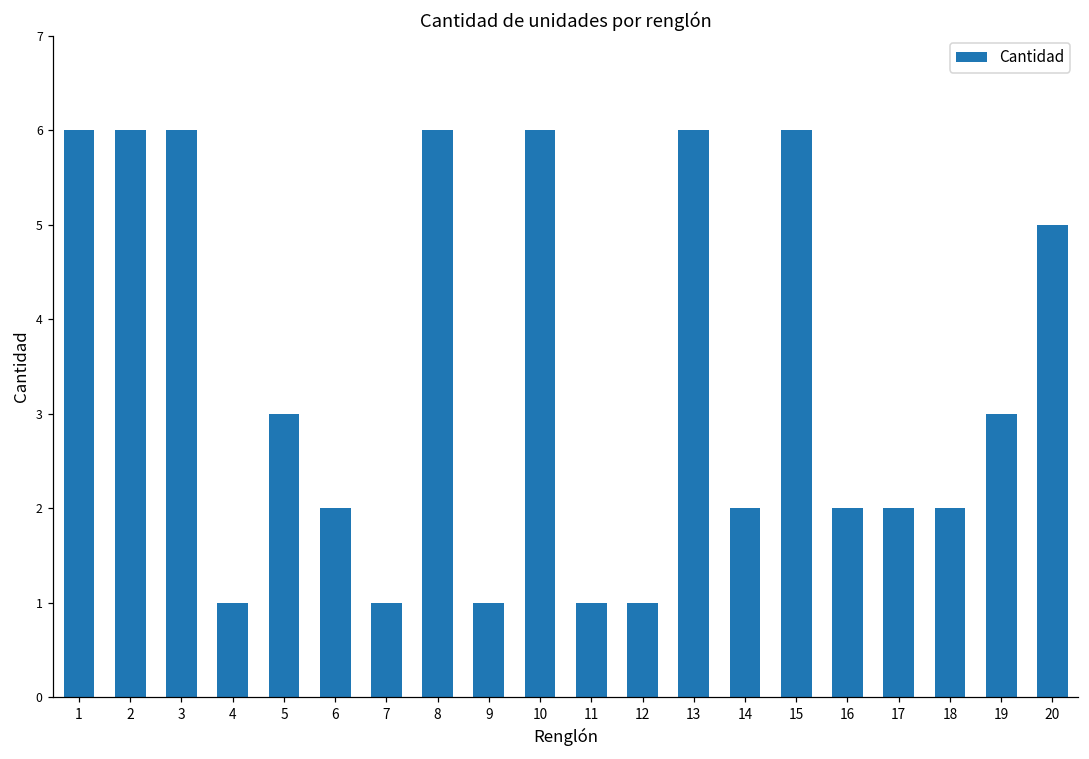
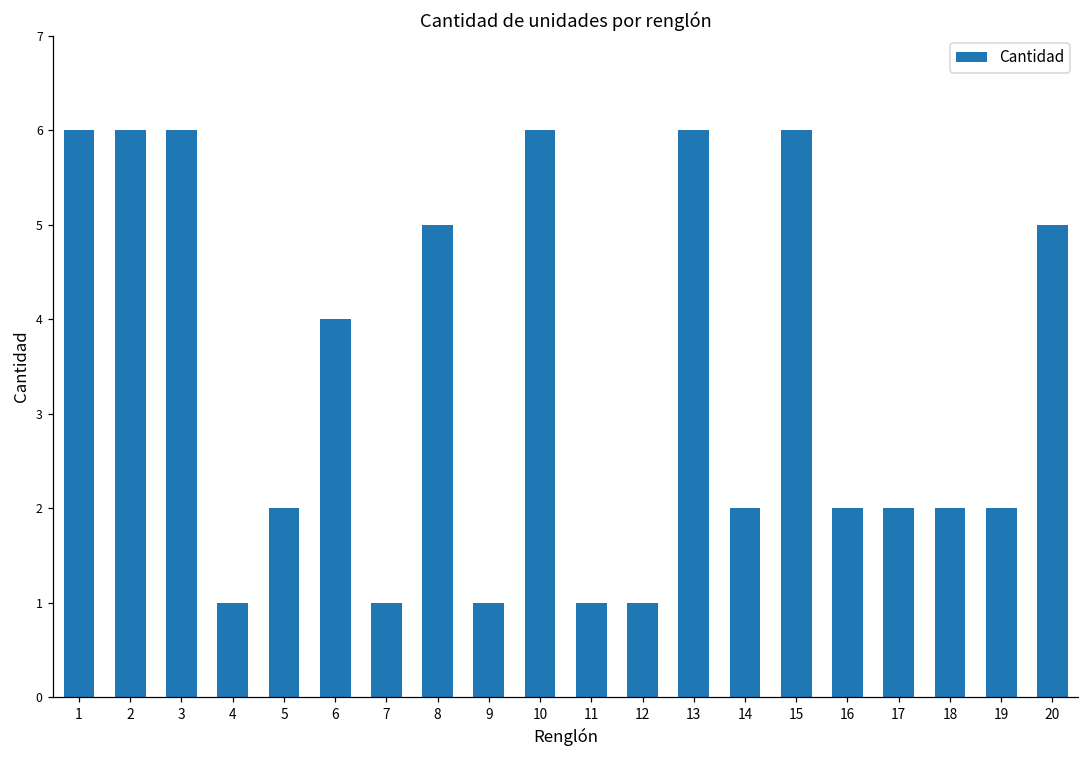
  {
    "1": 6,
    "2": 6,
    "3": 6,
    "4": 1,
-   "5": 3,
-   "6": 2,
+   "5": 2,
+   "6": 4,
    "7": 1,
-   "8": 6,
+   "8": 5,
    "9": 1,
    "10": 6,
    "11": 1,
    "12": 1,
    "13": 6,
    "14": 2,
    "15": 6,
    "16": 2,
    "17": 2,
    "18": 2,
-   "19": 3,
+   "19": 2,
    "20": 5
  }
